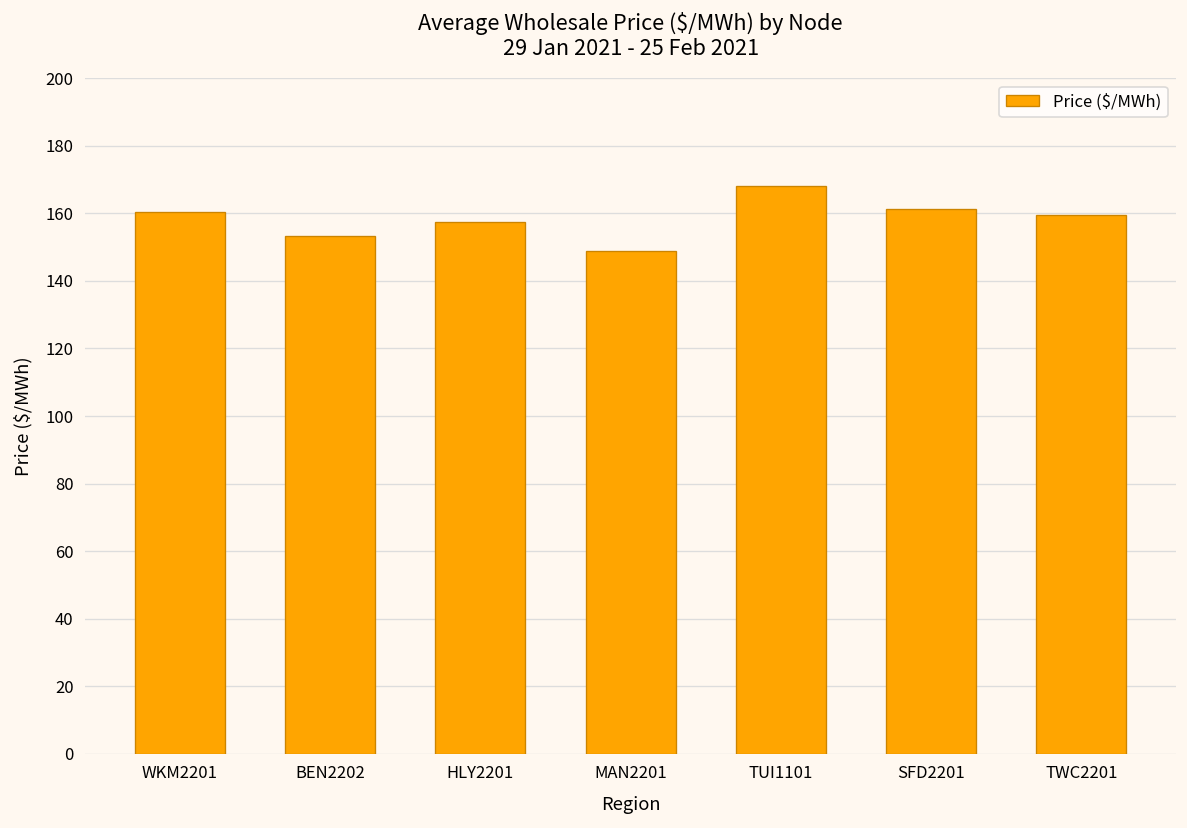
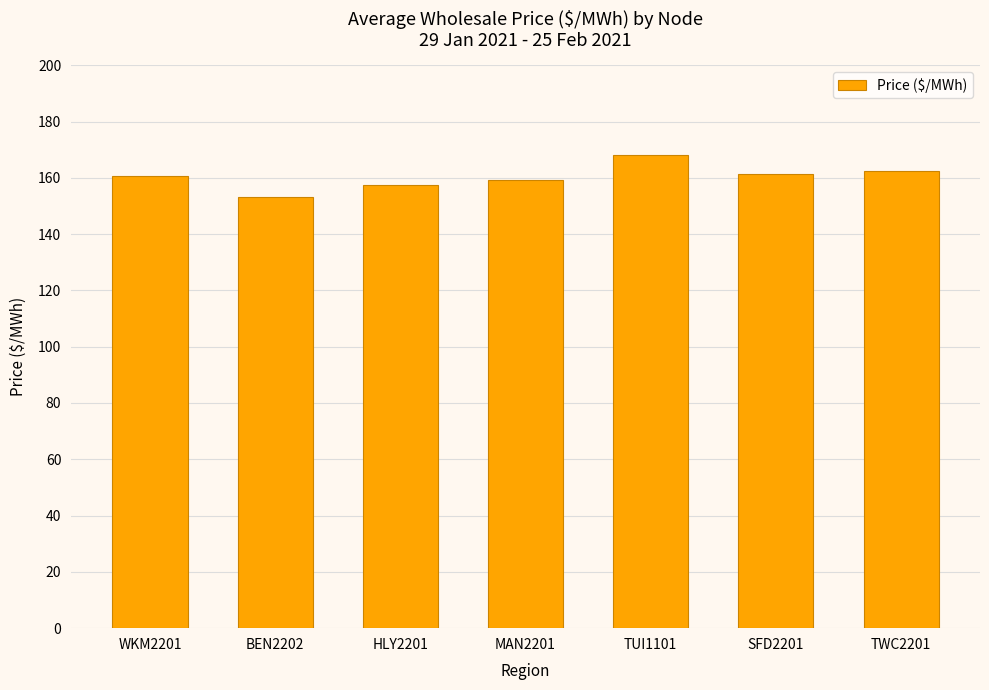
  {
    "WKM2201": 161,
    "BEN2202": 153,
    "HLY2201": 158,
-   "MAN2201": 149,
+   "MAN2201": 159,
    "TUI1101": 168,
    "SFD2201": 161,
-   "TWC2201": 160
+   "TWC2201": 163
  }
